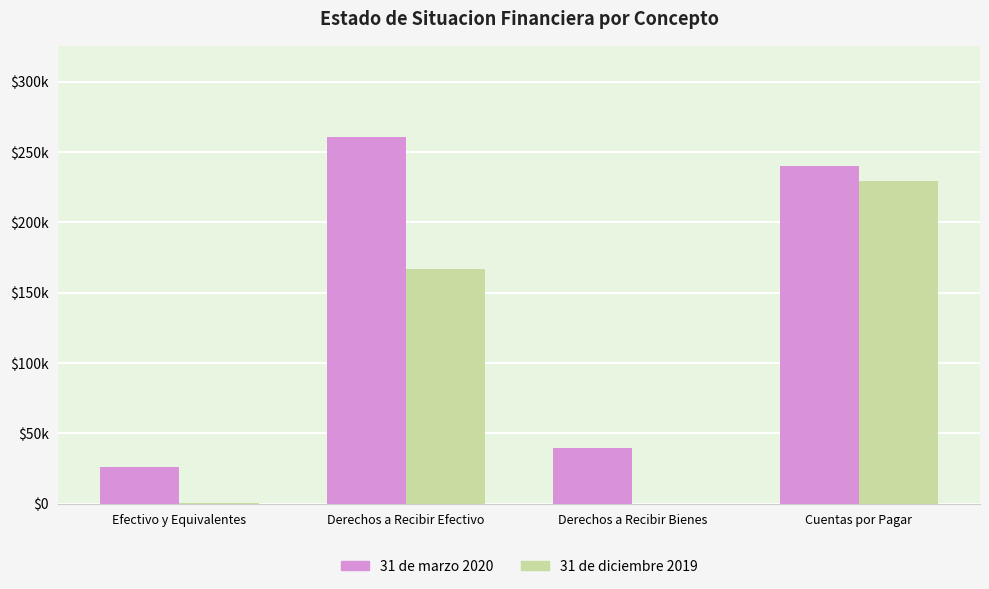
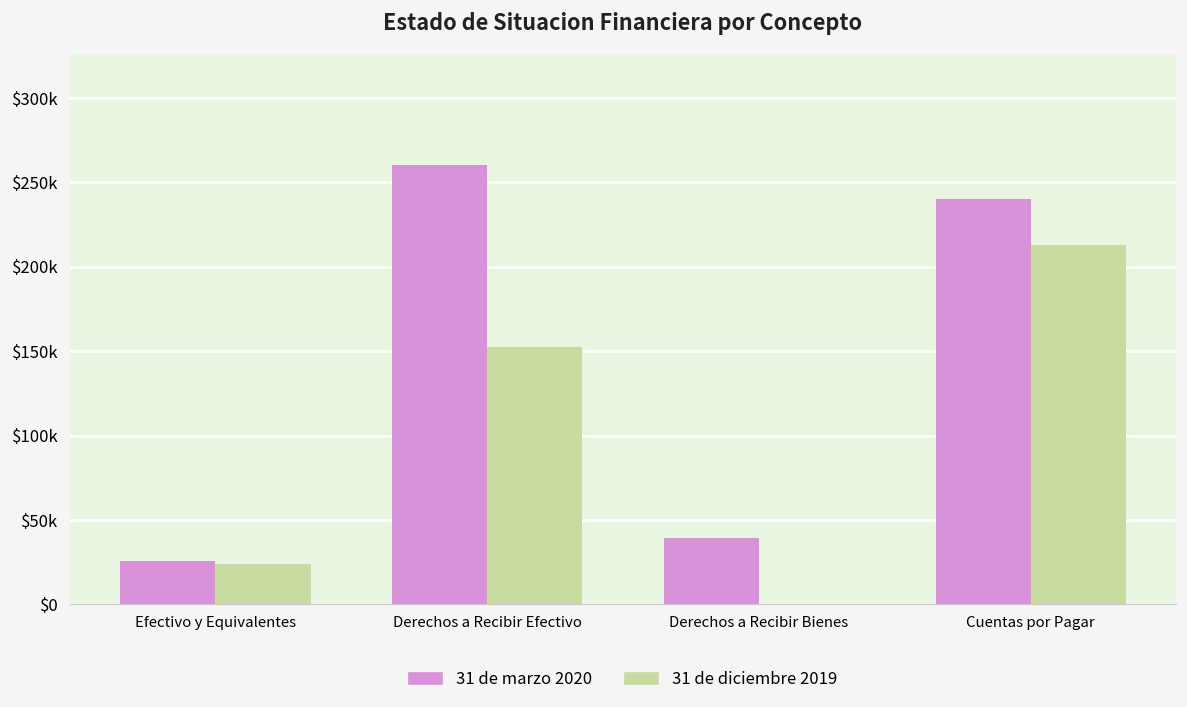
  {
    "31 de marzo 2020": {
      "Efectivo y Equivalentes": "$26000",
      "Derechos a Recibir Efectivo": "$260000",
      "Derechos a Recibir Bienes": "$40000",
      "Cuentas por Pagar": "$240000"
    },
    "31 de diciembre 2019": {
-     "Efectivo y Equivalentes": "$0",
-     "Derechos a Recibir Efectivo": "$167000",
+     "Efectivo y Equivalentes": "$24000",
+     "Derechos a Recibir Efectivo": "$153000",
      "Derechos a Recibir Bienes": "$0",
-     "Cuentas por Pagar": "$229000"
+     "Cuentas por Pagar": "$213000"
    }
  }
